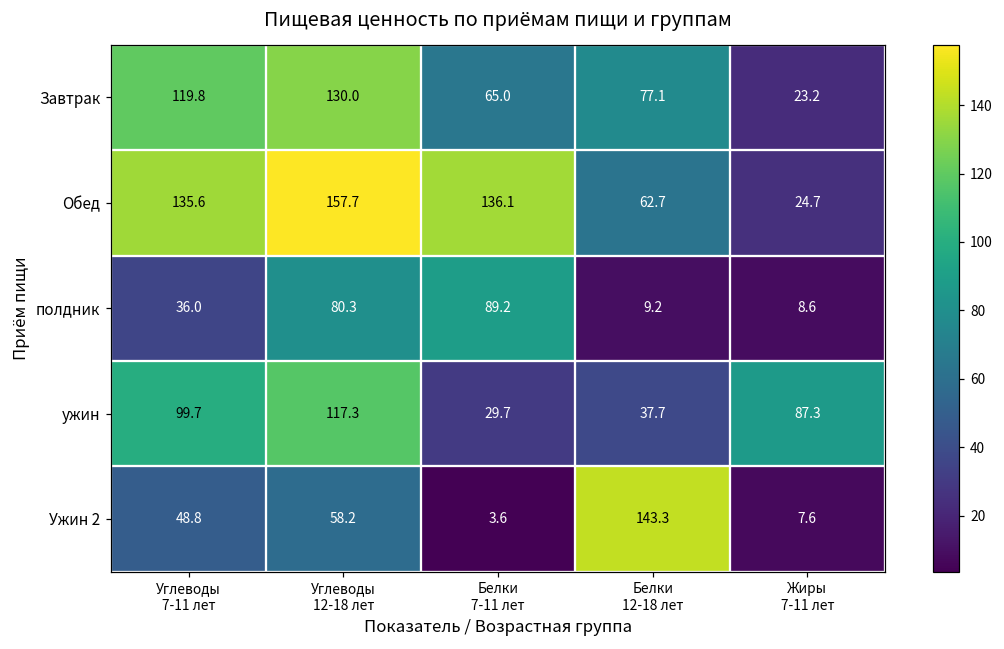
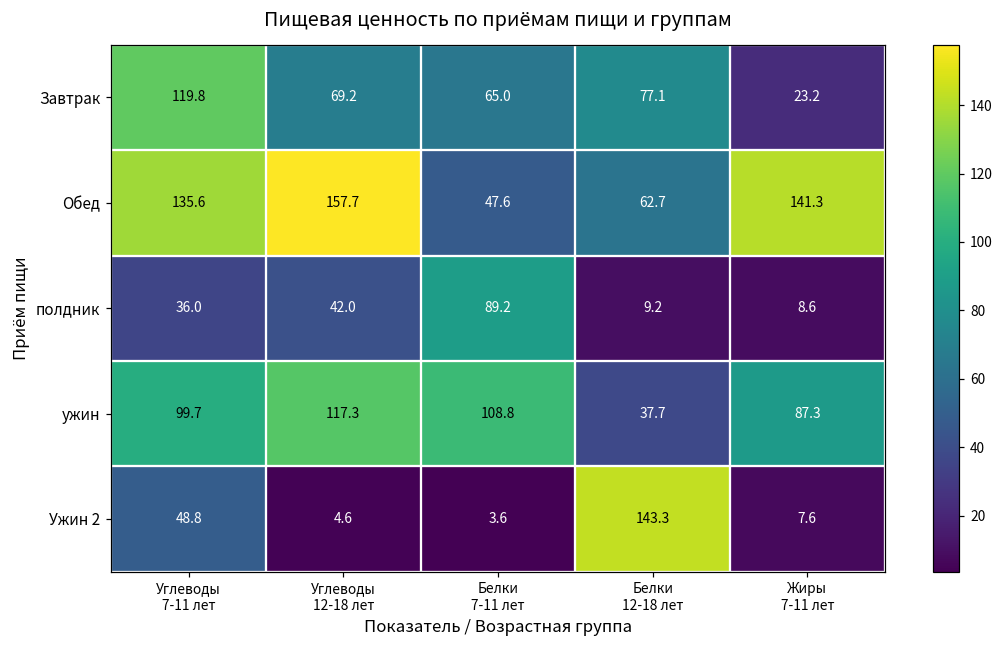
  {
    "Завтрак": {
      "Углеводы 7-11 лет": 119.8,
-     "Углеводы 12-18 лет": 130.0,
+     "Углеводы 12-18 лет": 69.2,
      "Белки 7-11 лет": 65.0,
      "Белки 12-18 лет": 77.1,
      "Жиры 7-11 лет": 23.2
    },
    "Обед": {
      "Углеводы 7-11 лет": 135.6,
      "Углеводы 12-18 лет": 157.7,
-     "Белки 7-11 лет": 136.1,
+     "Белки 7-11 лет": 47.6,
      "Белки 12-18 лет": 62.7,
-     "Жиры 7-11 лет": 24.7
+     "Жиры 7-11 лет": 141.3
    },
    "полдник": {
      "Углеводы 7-11 лет": 36.0,
-     "Углеводы 12-18 лет": 80.3,
+     "Углеводы 12-18 лет": 42.0,
      "Белки 7-11 лет": 89.2,
      "Белки 12-18 лет": 9.2,
      "Жиры 7-11 лет": 8.6
    },
    "ужин": {
      "Углеводы 7-11 лет": 99.7,
      "Углеводы 12-18 лет": 117.3,
-     "Белки 7-11 лет": 29.7,
+     "Белки 7-11 лет": 108.8,
      "Белки 12-18 лет": 37.7,
      "Жиры 7-11 лет": 87.3
    },
    "Ужин 2": {
      "Углеводы 7-11 лет": 48.8,
-     "Углеводы 12-18 лет": 58.2,
+     "Углеводы 12-18 лет": 4.6,
      "Белки 7-11 лет": 3.6,
      "Белки 12-18 лет": 143.3,
      "Жиры 7-11 лет": 7.6
    }
  }
